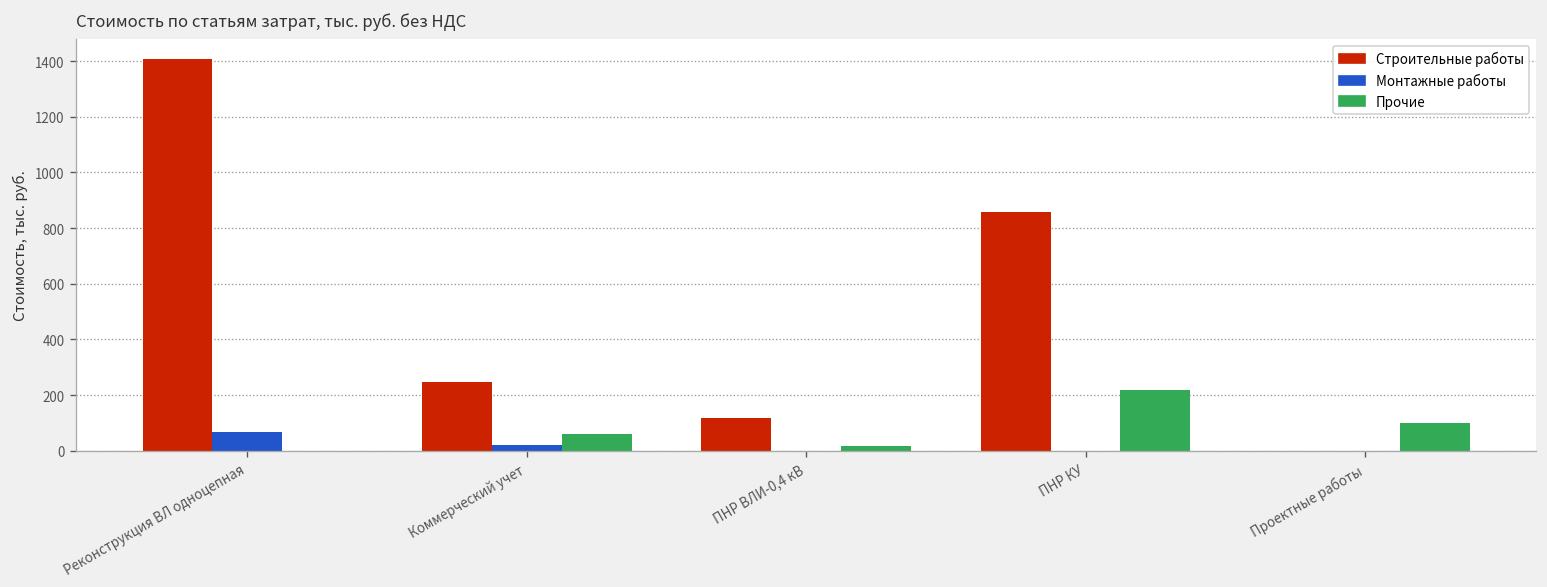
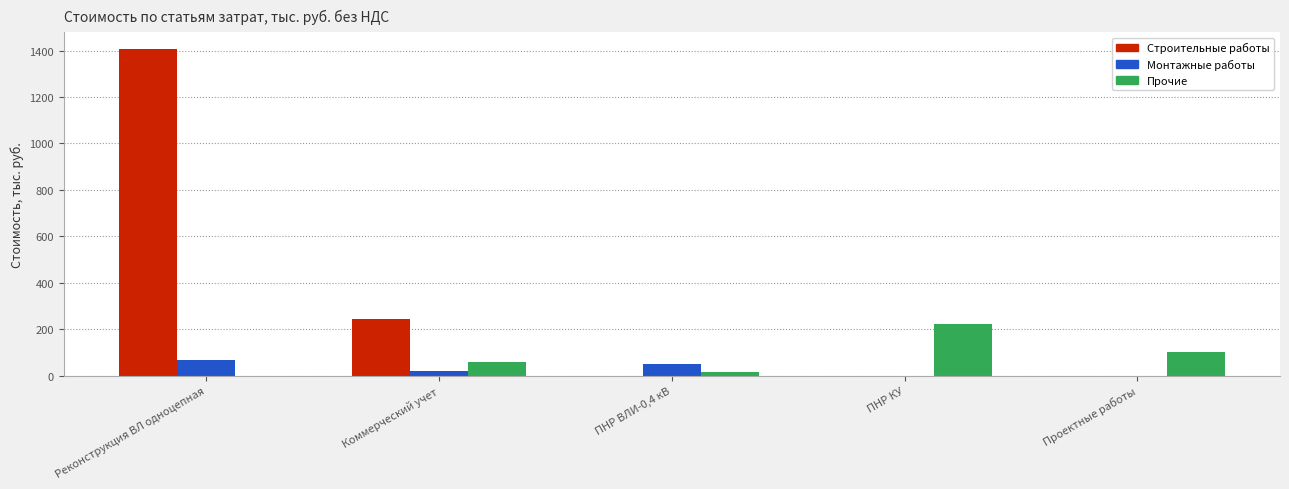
  {
    "Строительные работы": {
      "Реконструкция ВЛ одноцепная": 1410,
      "Коммерческий учет": 250,
-     "ПНР ВЛИ-0,4 кВ": 120,
-     "ПНР КУ": 860,
+     "ПНР ВЛИ-0,4 кВ": 0,
+     "ПНР КУ": 0,
      "Проектные работы": 0
    },
    "Монтажные работы": {
      "Реконструкция ВЛ одноцепная": 70,
      "Коммерческий учет": 20,
-     "ПНР ВЛИ-0,4 кВ": 0,
+     "ПНР ВЛИ-0,4 кВ": 50,
      "ПНР КУ": 0,
      "Проектные работы": 0
    },
    "Прочие": {
      "Реконструкция ВЛ одноцепная": 0,
      "Коммерческий учет": 60,
      "ПНР ВЛИ-0,4 кВ": 20,
      "ПНР КУ": 220,
      "Проектные работы": 100
    }
  }
